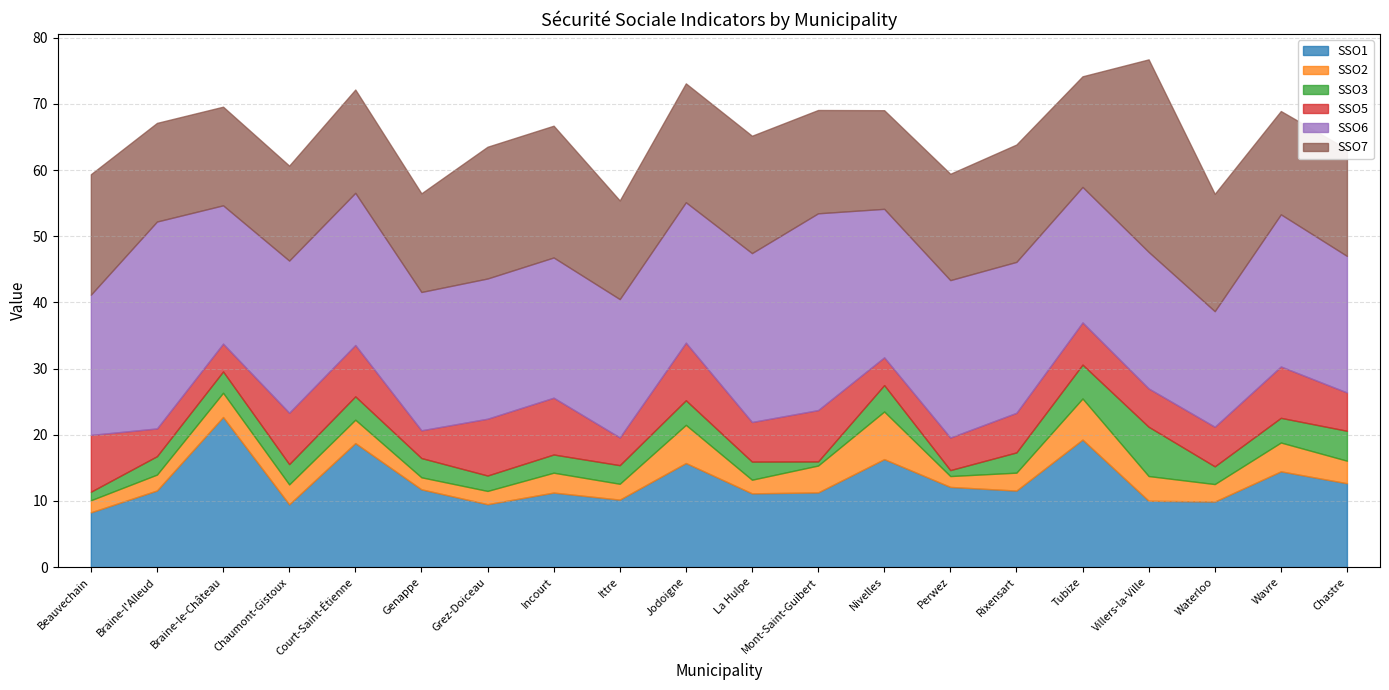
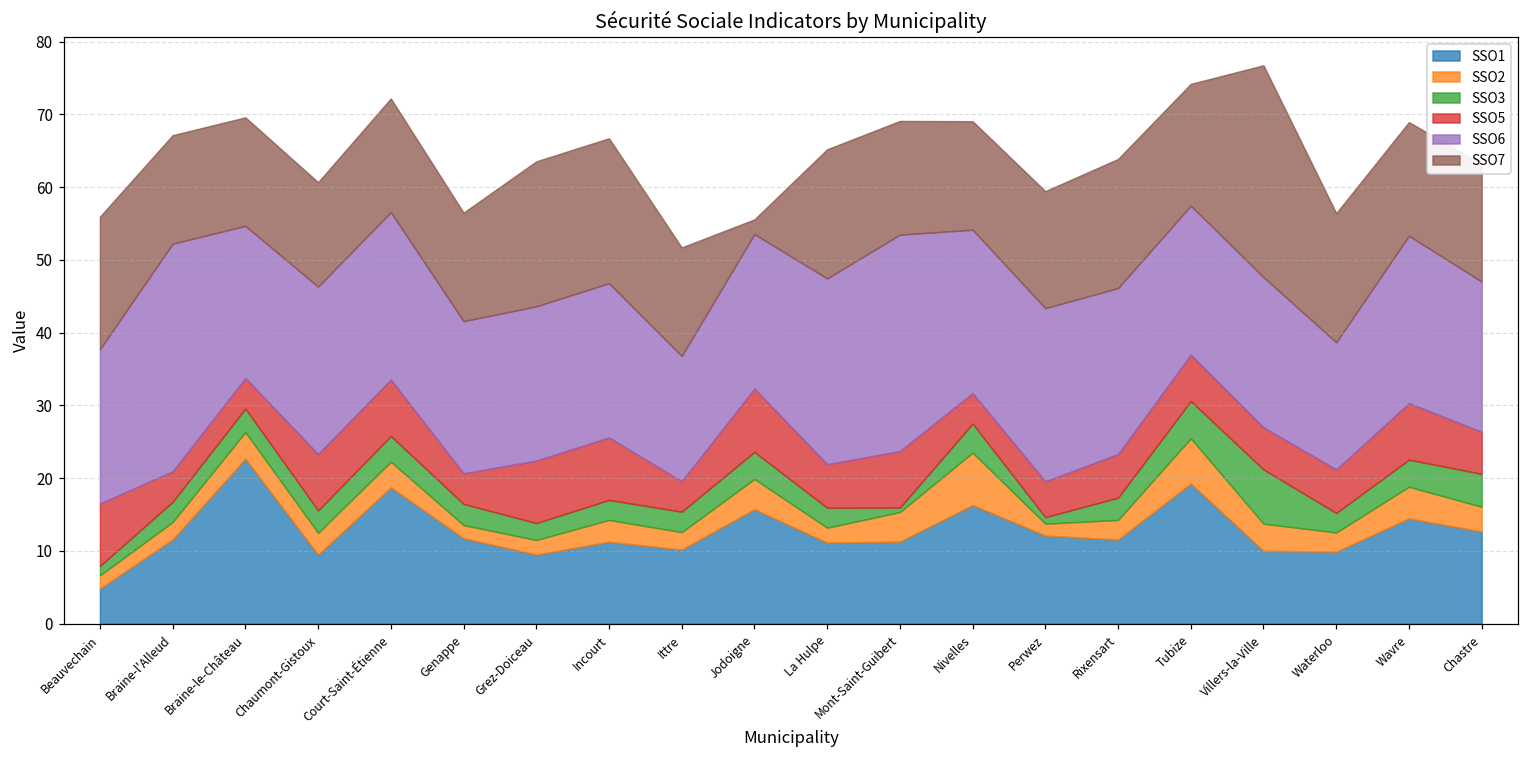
  {
    "SSO1": {
-     "Beauvechain": 8,
+     "Beauvechain": 5,
      "Braine-l'Alleud": 12,
      "Braine-le-Château": 23,
      "Chaumont-Gistoux": 9,
      "Court-Saint-Étienne": 19,
      "Genappe": 12,
      "Grez-Doiceau": 10,
      "Incourt": 11,
      "Ittre": 10,
      "Jodoigne": 16,
      "La Hulpe": 11,
      "Mont-Saint-Guibert": 11,
      "Nivelles": 16,
      "Perwez": 12,
      "Rixensart": 12,
      "Tubize": 19,
      "Villers-la-Ville": 10,
      "Waterloo": 10,
      "Wavre": 14,
      "Chastre": 13
    },
    "SSO2": {
      "Beauvechain": 2,
      "Braine-l'Alleud": 2,
      "Braine-le-Château": 4,
      "Chaumont-Gistoux": 3,
      "Court-Saint-Étienne": 4,
      "Genappe": 2,
      "Grez-Doiceau": 2,
      "Incourt": 3,
      "Ittre": 2,
-     "Jodoigne": 6,
+     "Jodoigne": 4,
      "La Hulpe": 2,
      "Mont-Saint-Guibert": 4,
      "Nivelles": 7,
      "Perwez": 2,
      "Rixensart": 3,
      "Tubize": 6,
      "Villers-la-Ville": 4,
      "Waterloo": 3,
      "Wavre": 4,
      "Chastre": 3
    },
    "SSO3": {
      "Beauvechain": 1,
      "Braine-l'Alleud": 3,
      "Braine-le-Château": 3,
      "Chaumont-Gistoux": 3,
      "Court-Saint-Étienne": 4,
      "Genappe": 3,
      "Grez-Doiceau": 2,
      "Incourt": 3,
      "Ittre": 3,
      "Jodoigne": 4,
      "La Hulpe": 3,
      "Mont-Saint-Guibert": 1,
      "Nivelles": 4,
      "Perwez": 1,
      "Rixensart": 3,
      "Tubize": 5,
      "Villers-la-Ville": 7,
      "Waterloo": 3,
      "Wavre": 4,
      "Chastre": 5
    },
    "SSO5": {
      "Beauvechain": 9,
      "Braine-l'Alleud": 4,
      "Braine-le-Château": 4,
      "Chaumont-Gistoux": 8,
      "Court-Saint-Étienne": 8,
      "Genappe": 4,
      "Grez-Doiceau": 9,
      "Incourt": 9,
      "Ittre": 4,
      "Jodoigne": 9,
      "La Hulpe": 6,
      "Mont-Saint-Guibert": 8,
      "Nivelles": 4,
      "Perwez": 5,
      "Rixensart": 6,
      "Tubize": 6,
      "Villers-la-Ville": 6,
      "Waterloo": 6,
      "Wavre": 8,
      "Chastre": 6
    },
    "SSO6": {
      "Beauvechain": 21,
      "Braine-l'Alleud": 31,
      "Braine-le-Château": 21,
      "Chaumont-Gistoux": 23,
      "Court-Saint-Étienne": 23,
      "Genappe": 21,
      "Grez-Doiceau": 21,
      "Incourt": 21,
-     "Ittre": 21,
+     "Ittre": 17,
      "Jodoigne": 21,
      "La Hulpe": 26,
      "Mont-Saint-Guibert": 30,
      "Nivelles": 22,
      "Perwez": 24,
      "Rixensart": 23,
      "Tubize": 20,
      "Villers-la-Ville": 21,
      "Waterloo": 17,
      "Wavre": 23,
      "Chastre": 21
    },
    "SSO7": {
      "Beauvechain": 18,
      "Braine-l'Alleud": 15,
      "Braine-le-Château": 15,
      "Chaumont-Gistoux": 14,
      "Court-Saint-Étienne": 16,
      "Genappe": 15,
      "Grez-Doiceau": 20,
      "Incourt": 20,
      "Ittre": 15,
-     "Jodoigne": 18,
+     "Jodoigne": 2,
      "La Hulpe": 18,
      "Mont-Saint-Guibert": 16,
      "Nivelles": 15,
      "Perwez": 16,
      "Rixensart": 18,
      "Tubize": 17,
      "Villers-la-Ville": 29,
      "Waterloo": 18,
      "Wavre": 16
    }
  }
